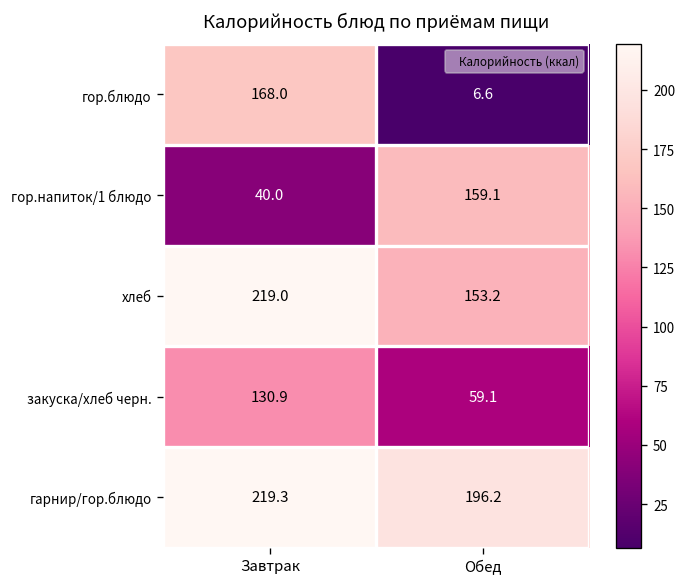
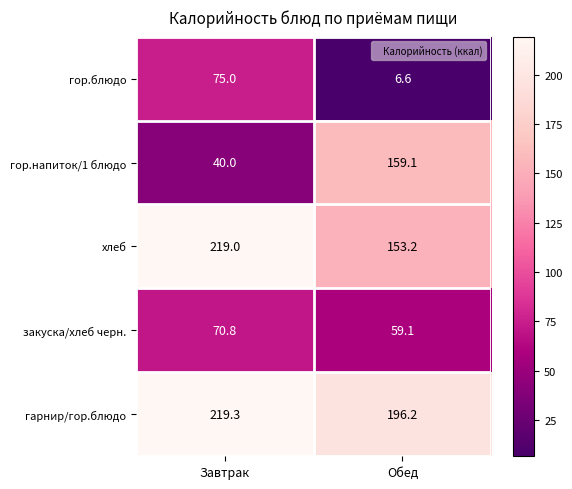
  {
    "гор.блюдо": {
-     "Завтрак": 168.0,
+     "Завтрак": 75.0,
      "Обед": 6.6
    },
    "гор.напиток/1 блюдо": {
      "Завтрак": 40.0,
      "Обед": 159.1
    },
    "хлеб": {
      "Завтрак": 219.0,
      "Обед": 153.2
    },
    "закуска/хлеб черн.": {
-     "Завтрак": 130.9,
+     "Завтрак": 70.8,
      "Обед": 59.1
    },
    "гарнир/гор.блюдо": {
      "Завтрак": 219.3,
      "Обед": 196.2
    }
  }
